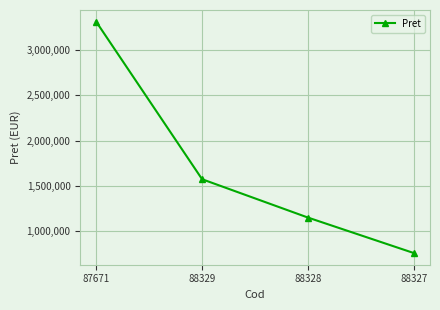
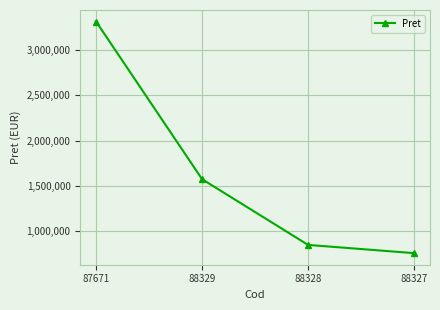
  {
    "87671": "3,300,000",
    "88329": "1,600,000",
-   "88328": "1,100,000",
+   "88328": "800,000",
    "88327": "800,000"
  }
